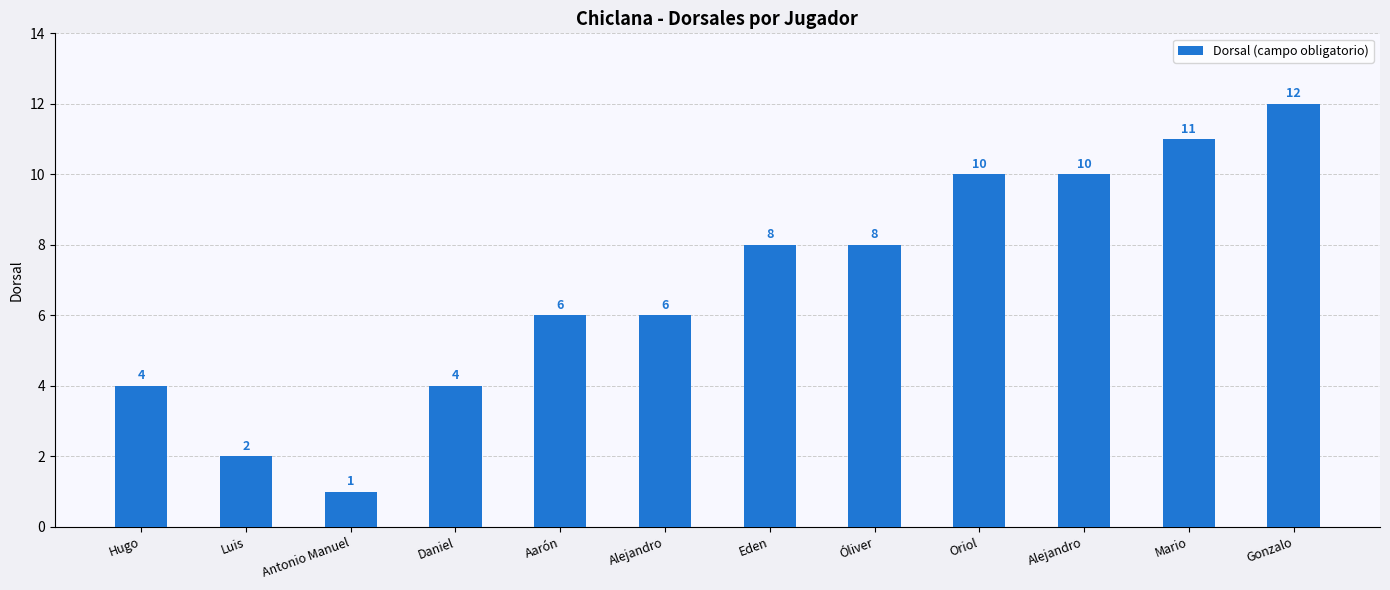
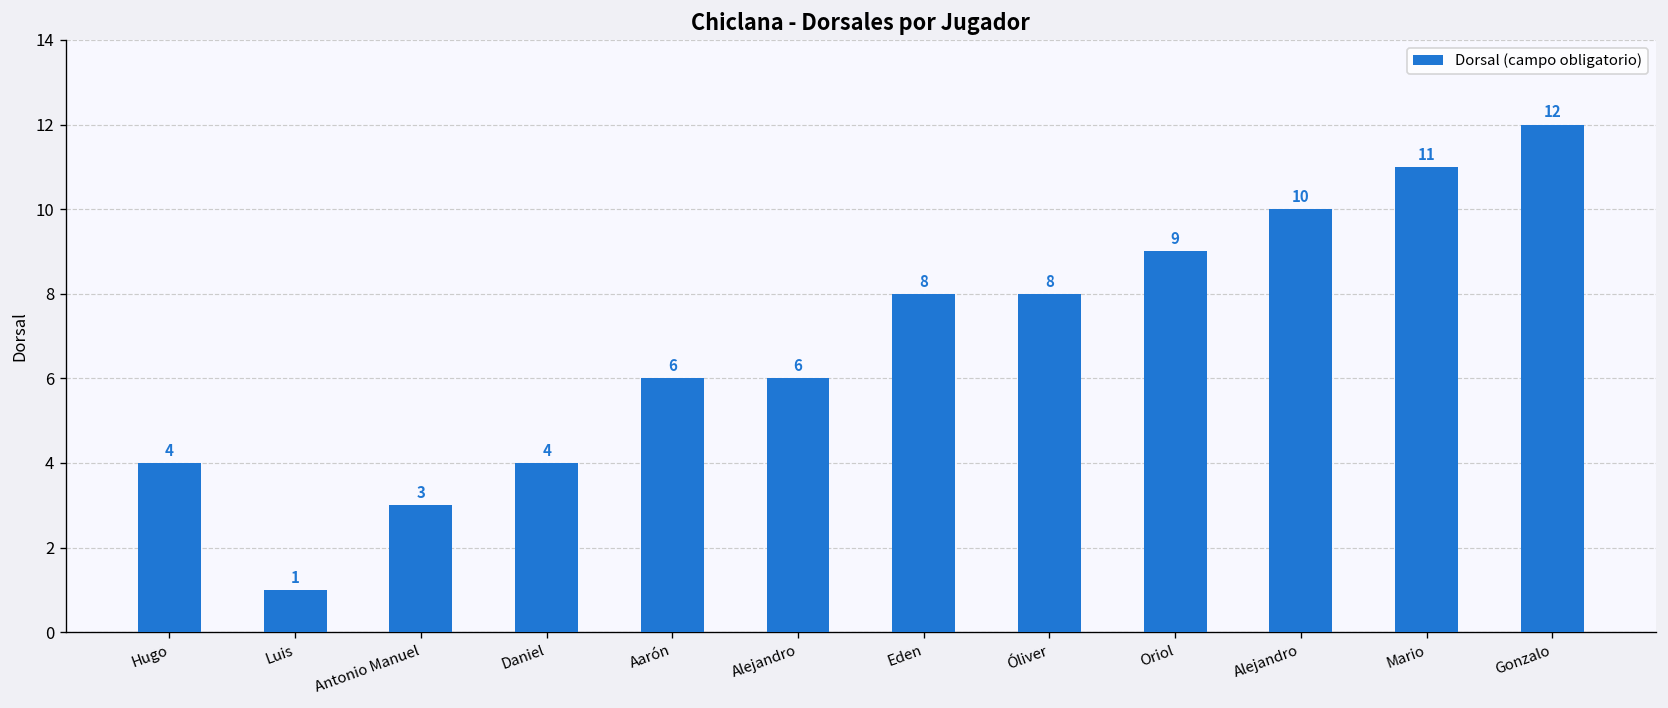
  {
    "Hugo": 4,
-   "Luis": 2,
-   "Antonio Manuel": 1,
+   "Luis": 1,
+   "Antonio Manuel": 3,
    "Daniel": 4,
    "Aarón": 6,
    "Eden": 8,
    "Óliver": 8,
-   "Oriol": 10,
+   "Oriol": 9,
    "Mario": 11,
    "Gonzalo": 12
  }
